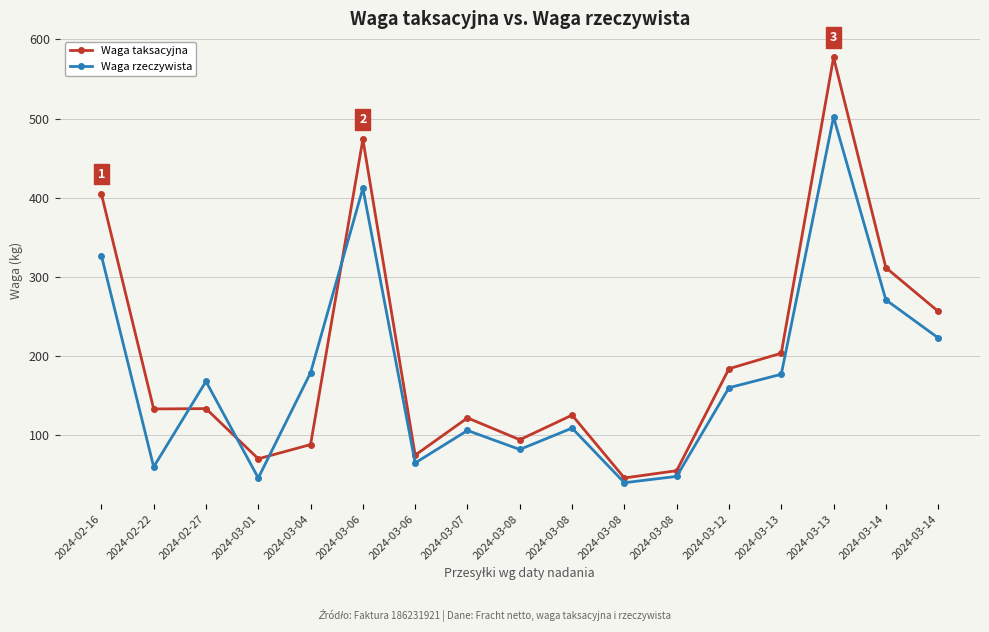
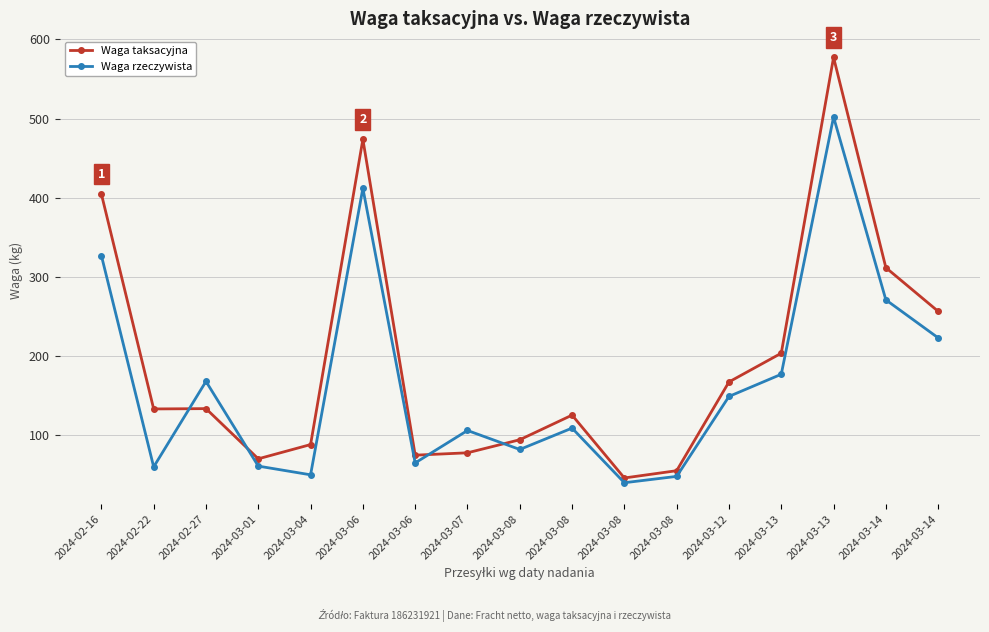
  {
    "Waga taksacyjna": {
      "2024-02-22": 130,
      "2024-02-27": 130,
      "2024-03-01": 70,
      "2024-03-04": 90,
-     "2024-03-07": 120,
-     "2024-03-12": 180
+     "2024-03-07": 80,
+     "2024-03-12": 170
    },
    "Waga rzeczywista": {
      "2024-02-16": 330,
      "2024-02-22": 60,
      "2024-02-27": 170,
-     "2024-03-01": 50,
-     "2024-03-04": 180,
+     "2024-03-01": 60,
+     "2024-03-04": 50,
      "2024-03-07": 110,
-     "2024-03-12": 160
+     "2024-03-12": 150
    }
  }
